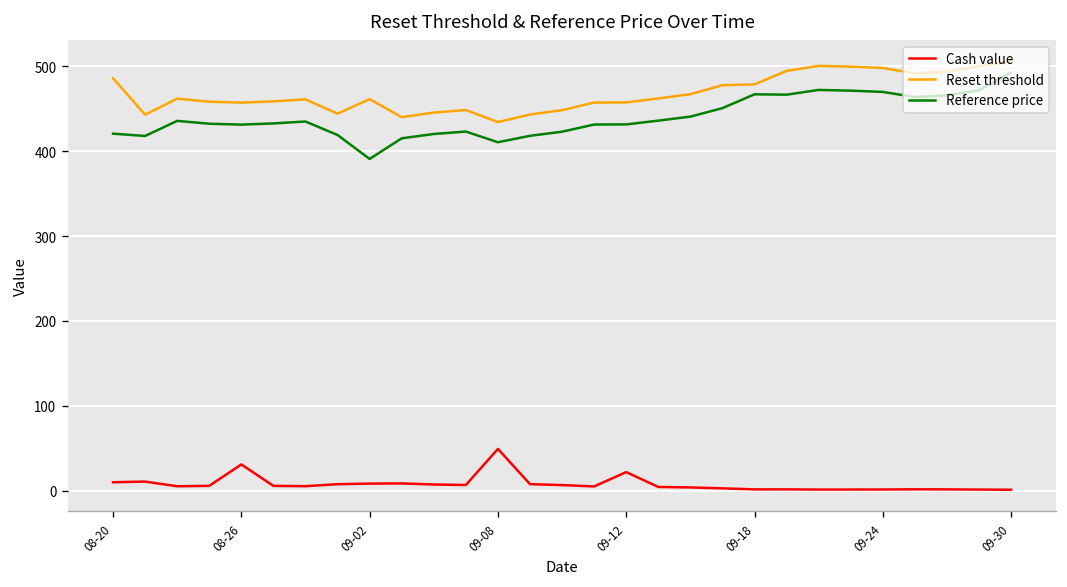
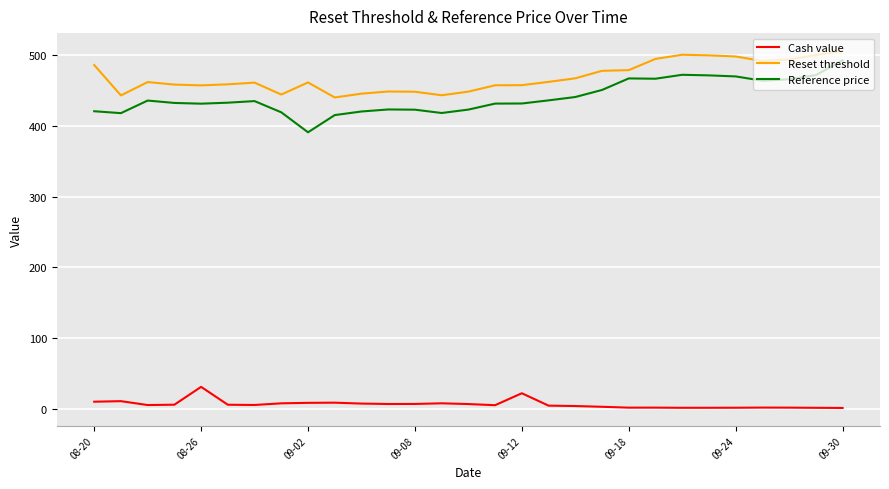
  {
    "Cash value": {
      "08-20": 10,
      "08-26": 30,
      "09-02": 10,
-     "09-08": 50,
+     "09-08": 10,
      "09-12": 20,
      "09-18": 0,
      "09-24": 0,
      "09-30": 0
    },
    "Reset threshold": {
      "08-20": 490,
      "08-26": 460,
      "09-02": 460,
-     "09-08": 430,
+     "09-08": 450,
      "09-12": 460,
      "09-18": 480,
      "09-24": 500
    },
    "Reference price": {
      "08-20": 420,
      "08-26": 430,
      "09-02": 390,
-     "09-08": 410,
+     "09-08": 420,
      "09-12": 430,
      "09-18": 470,
      "09-24": 470
    }
  }
